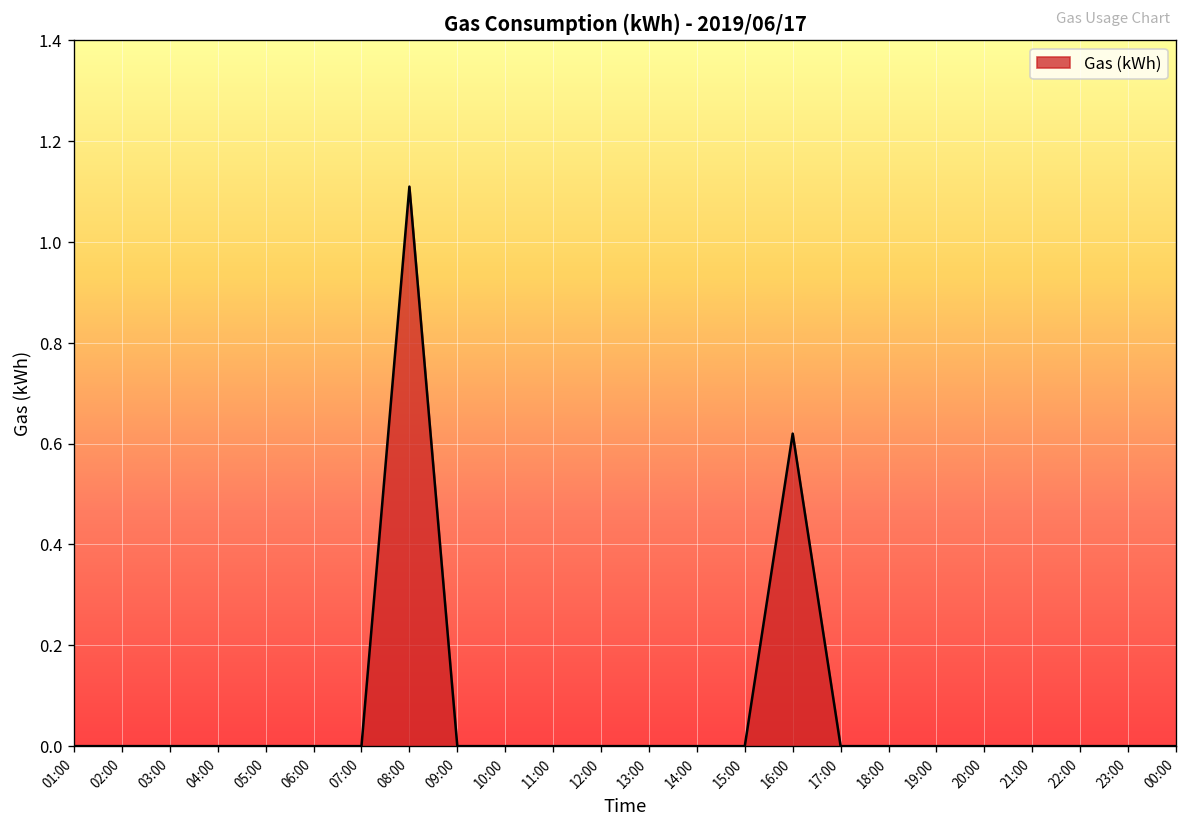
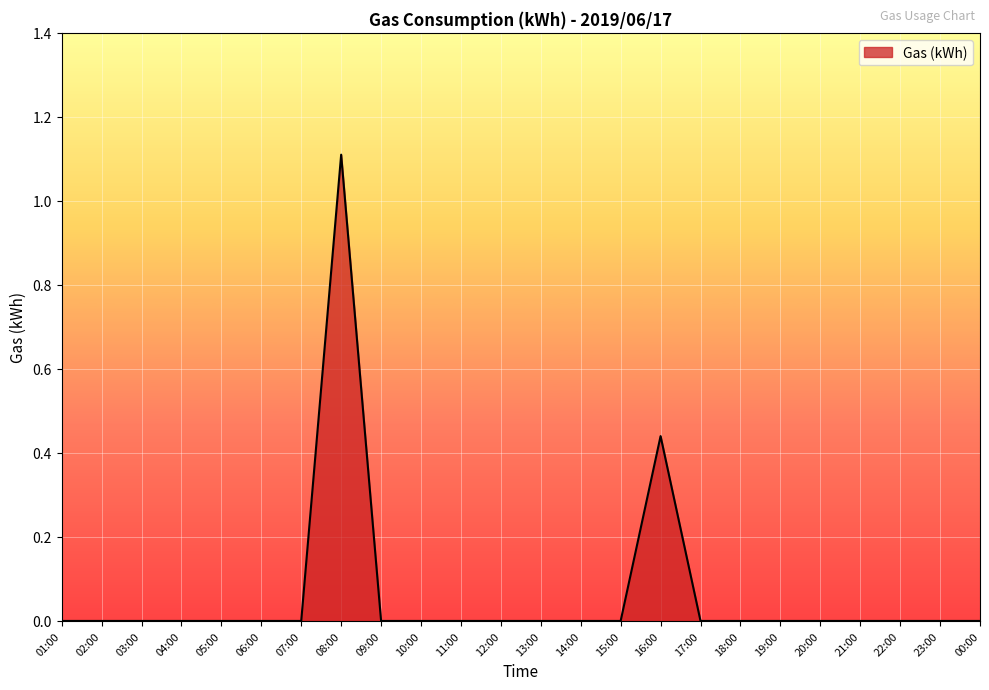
  {
    "01:00": 0.00,
    "02:00": 0.00,
    "03:00": 0.00,
    "04:00": 0.00,
    "05:00": 0.00,
    "06:00": 0.00,
    "07:00": 0.00,
    "08:00": 1.11,
    "09:00": 0.00,
    "10:00": 0.00,
    "11:00": 0.00,
    "12:00": 0.00,
    "13:00": 0.00,
    "14:00": 0.00,
    "15:00": 0.00,
-   "16:00": 0.62,
+   "16:00": 0.44,
    "17:00": 0.00,
    "18:00": 0.00,
    "19:00": 0.00,
    "20:00": 0.00,
    "21:00": 0.00,
    "22:00": 0.00,
    "23:00": 0.00,
    "00:00": 0.00
  }
